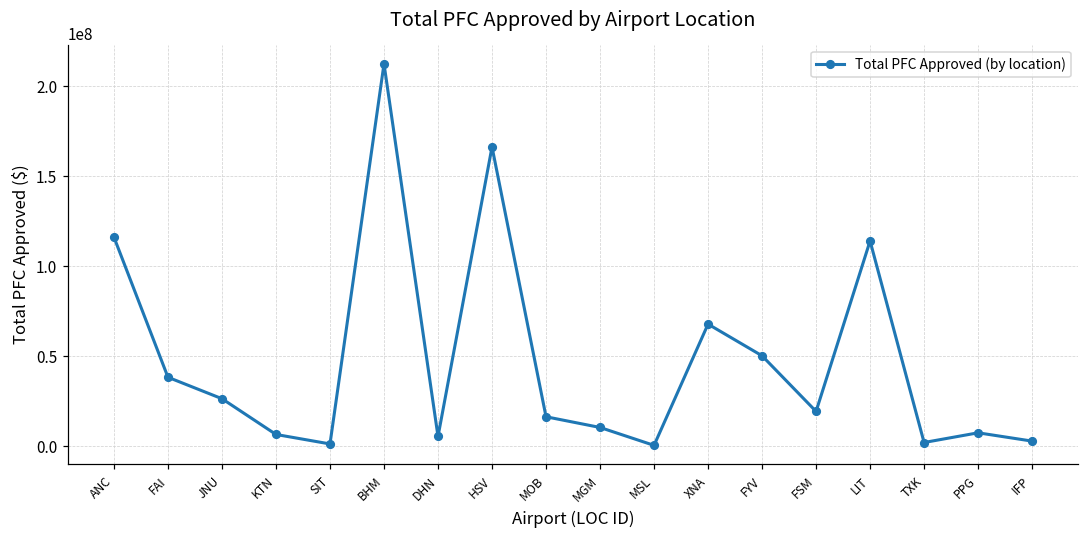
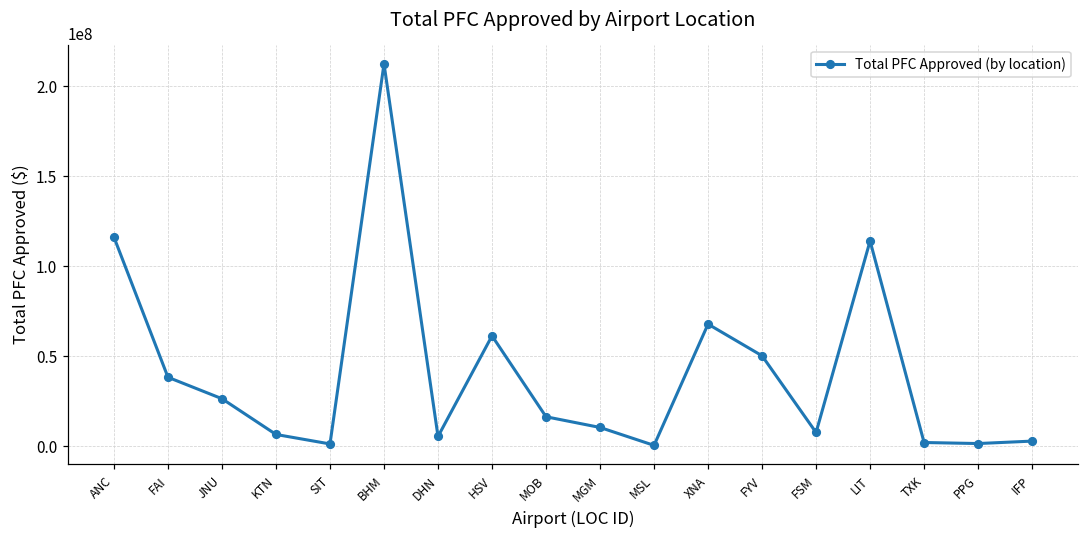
  {
    "ANC": 116000000,
    "FAI": 38000000,
    "JNU": 27000000,
    "KTN": 7000000,
    "SIT": 1000000,
    "BHM": 213000000,
    "DHN": 6000000,
-   "HSV": 166000000,
+   "HSV": 61000000,
    "MOB": 16000000,
    "MGM": 11000000,
    "MSL": 1000000,
    "XNA": 68000000,
    "FYV": 50000000,
-   "FSM": 19000000,
+   "FSM": 8000000,
    "LIT": 114000000,
    "TXK": 2000000,
-   "PPG": 8000000,
+   "PPG": 2000000,
    "IFP": 3000000
  }
